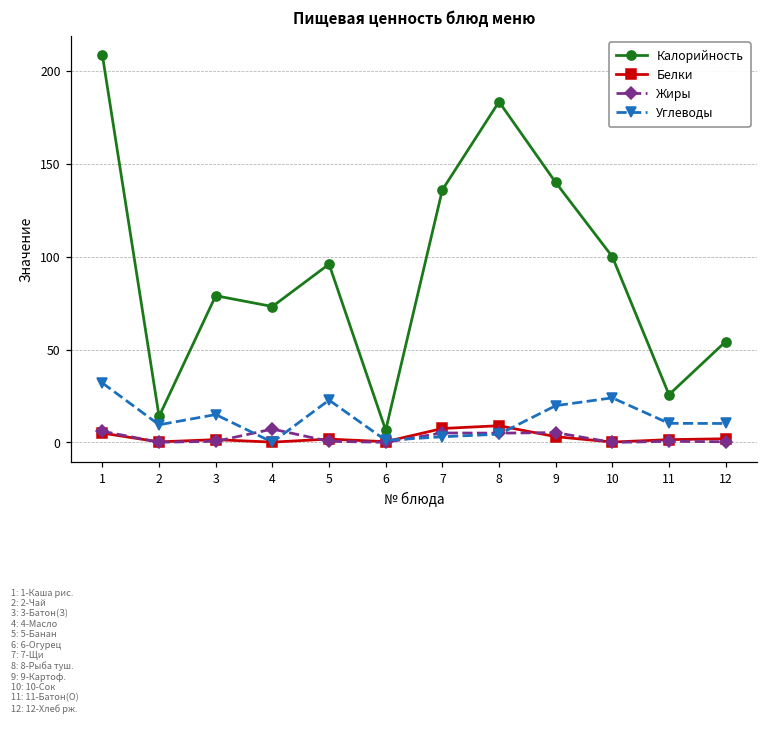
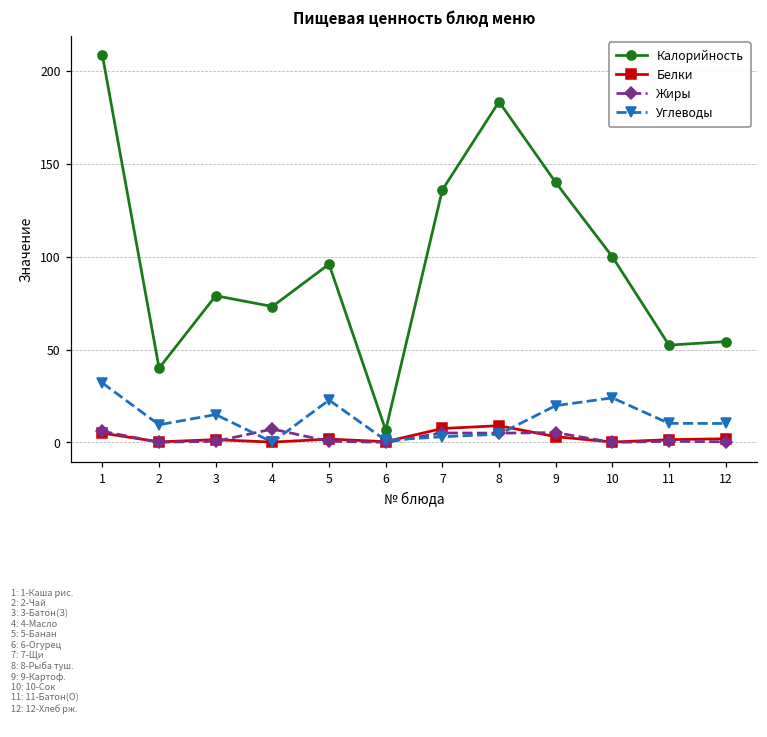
  {
    "Калорийность": {
      "1": 208,
-     "2": 14,
+     "2": 40,
      "3": 79,
      "4": 73,
      "5": 96,
      "6": 7,
      "7": 136,
      "8": 183,
      "9": 140,
      "10": 100,
-     "11": 26,
+     "11": 52,
      "12": 54
    },
    "Белки": {
      "7": 8,
      "8": 9,
      "9": 3,
      "12": 2
    },
    "Жиры": {
      "4": 7,
      "7": 5,
      "9": 5,
      "12": 0
    },
    "Углеводы": {
      "1": 32,
      "2": 10,
      "3": 15,
      "5": 23,
      "7": 3,
      "9": 20,
      "10": 24,
      "11": 10,
      "12": 10
    }
  }
